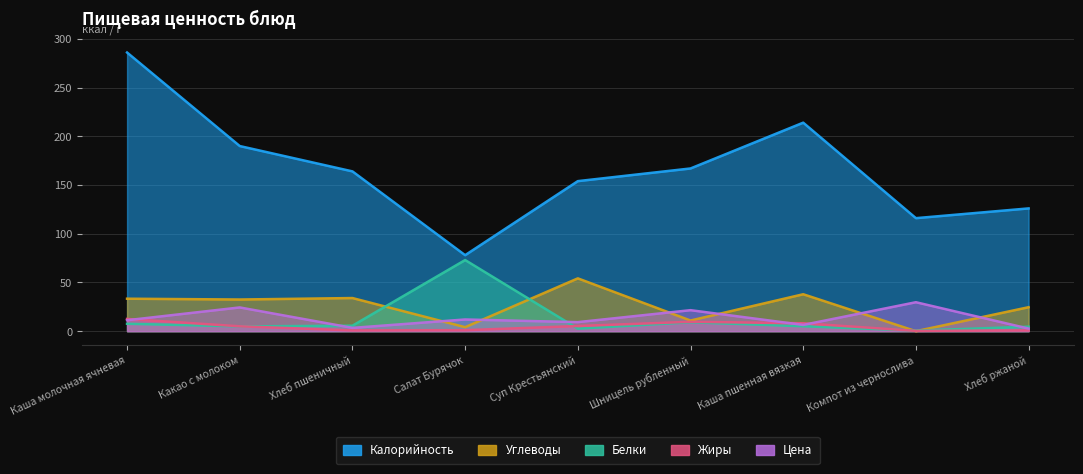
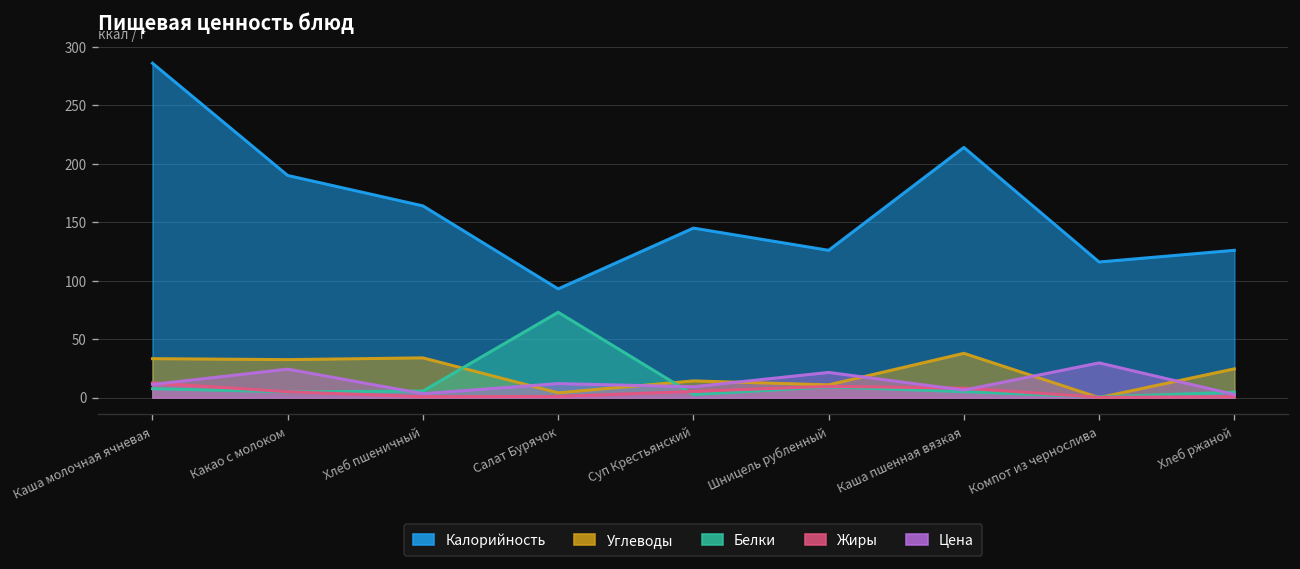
  {
    "Калорийность": {
      "Каша молочная ячневая": 290,
      "Какао с молоком": 190,
      "Хлеб пшеничный": 160,
-     "Салат Бурячок": 80,
-     "Суп Крестьянский": 154,
-     "Шницель рубленный": 170,
+     "Салат Бурячок": 90,
+     "Суп Крестьянский": 145,
+     "Шницель рубленный": 130,
      "Каша пшенная вязкая": 210,
      "Компот из чернослива": 120,
      "Хлеб ржаной": 130
    },
    "Углеводы": {
      "Каша молочная ячневая": 30,
      "Какао с молоком": 30,
      "Хлеб пшеничный": 30,
      "Салат Бурячок": 0,
-     "Суп Крестьянский": 50,
+     "Суп Крестьянский": 10,
      "Каша пшенная вязкая": 40,
      "Хлеб ржаной": 20
    },
    "Белки": {
      "Каша молочная ячневая": 10,
      "Салат Бурячок": 70,
      "Суп Крестьянский": 0
    },
    "Жиры": {
      "Хлеб пшеничный": 0,
      "Салат Бурячок": 0,
      "Суп Крестьянский": 10
    },
    "Цена": {
      "Какао с молоком": 20,
      "Салат Бурячок": 10,
      "Суп Крестьянский": 10,
      "Шницель рубленный": 20,
      "Компот из чернослива": 30
    }
  }
